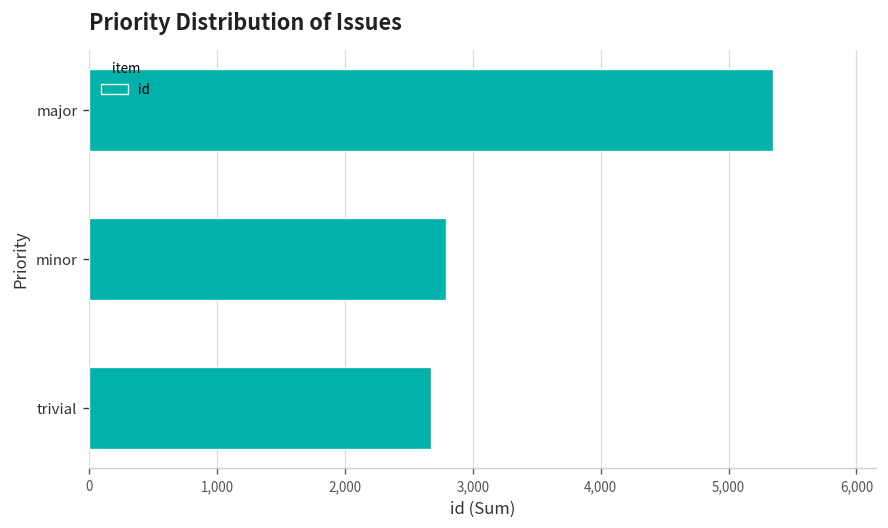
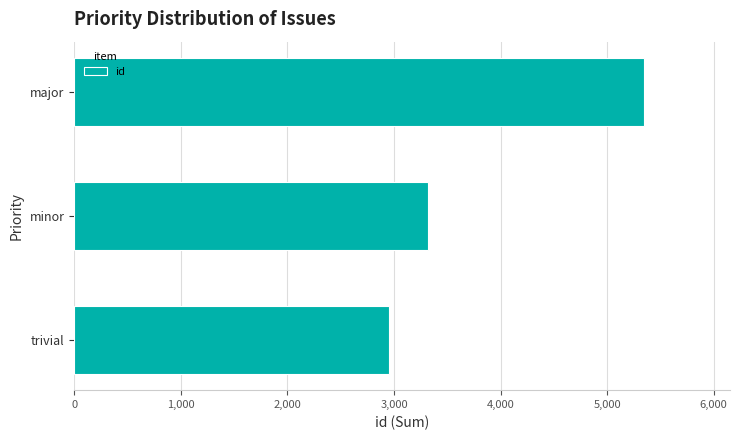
  {
    "major": "5,350",
-   "minor": "2,790",
-   "trivial": "2,670"
+   "minor": "3,320",
+   "trivial": "2,950"
  }
